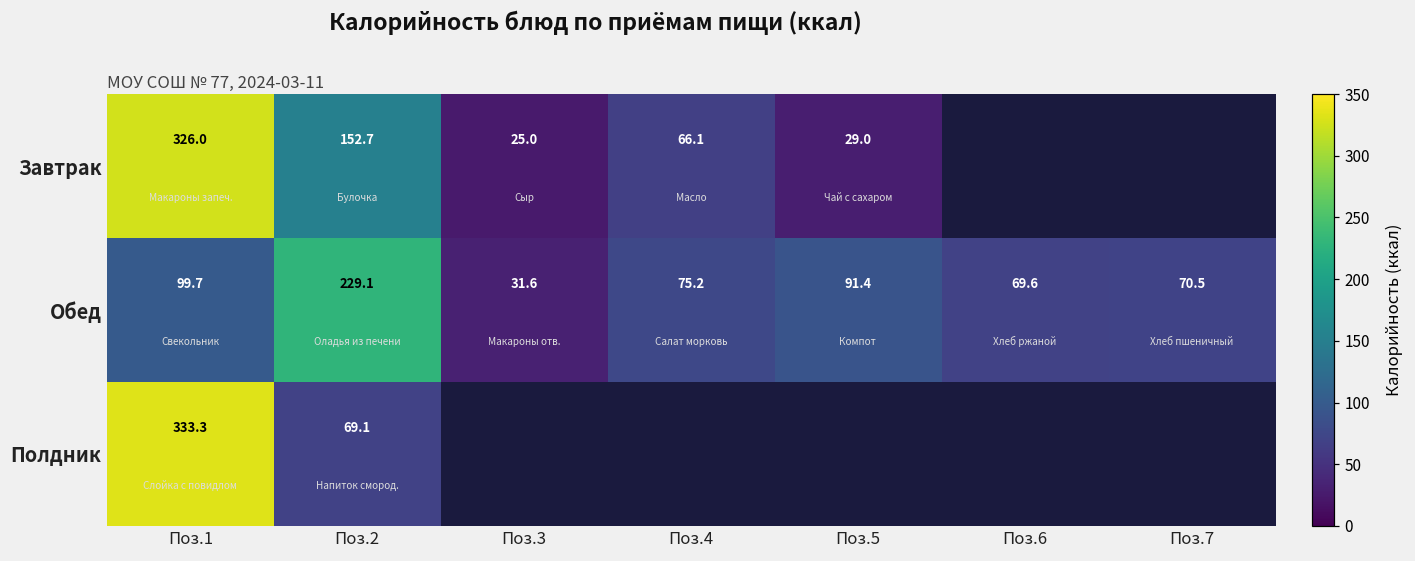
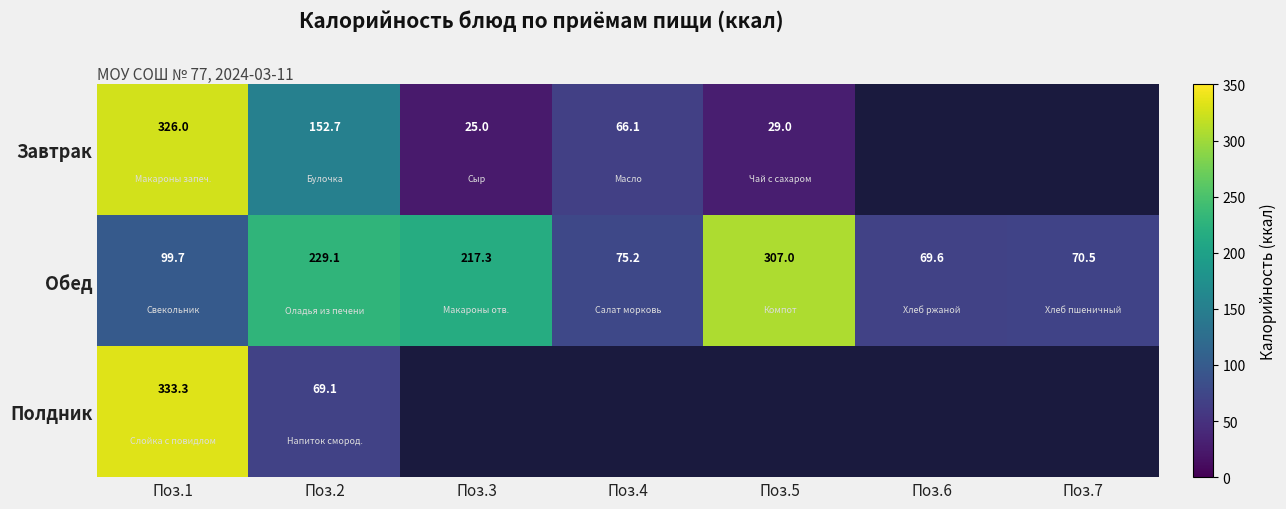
  {
    "Обед": {
-     "Поз.3": 31.6,
-     "Поз.5": 91.4
+     "Поз.3": 217.3,
+     "Поз.5": 307.0
    }
  }
